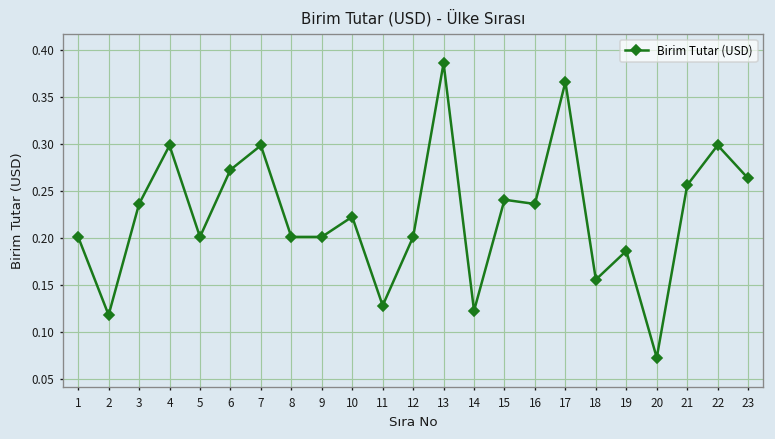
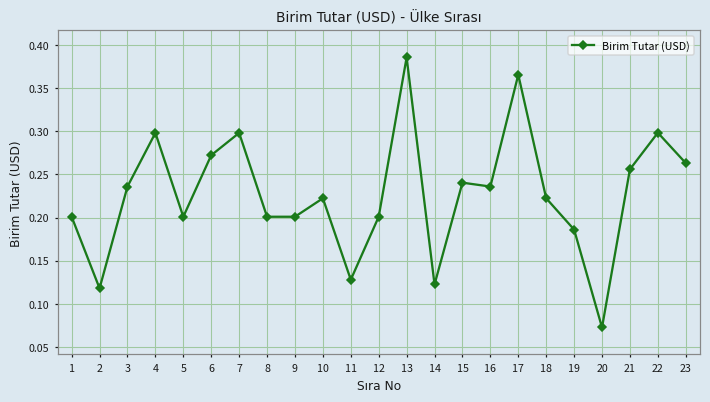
  {
    "1": 0.20,
    "2": 0.12,
    "3": 0.24,
    "4": 0.30,
    "5": 0.20,
    "6": 0.27,
    "7": 0.30,
    "8": 0.20,
    "9": 0.20,
    "10": 0.22,
    "11": 0.13,
    "12": 0.20,
    "13": 0.39,
    "14": 0.12,
    "15": 0.24,
    "16": 0.24,
    "17": 0.37,
-   "18": 0.16,
+   "18": 0.22,
    "19": 0.19,
    "20": 0.07,
    "21": 0.26,
    "22": 0.30,
    "23": 0.26
  }
